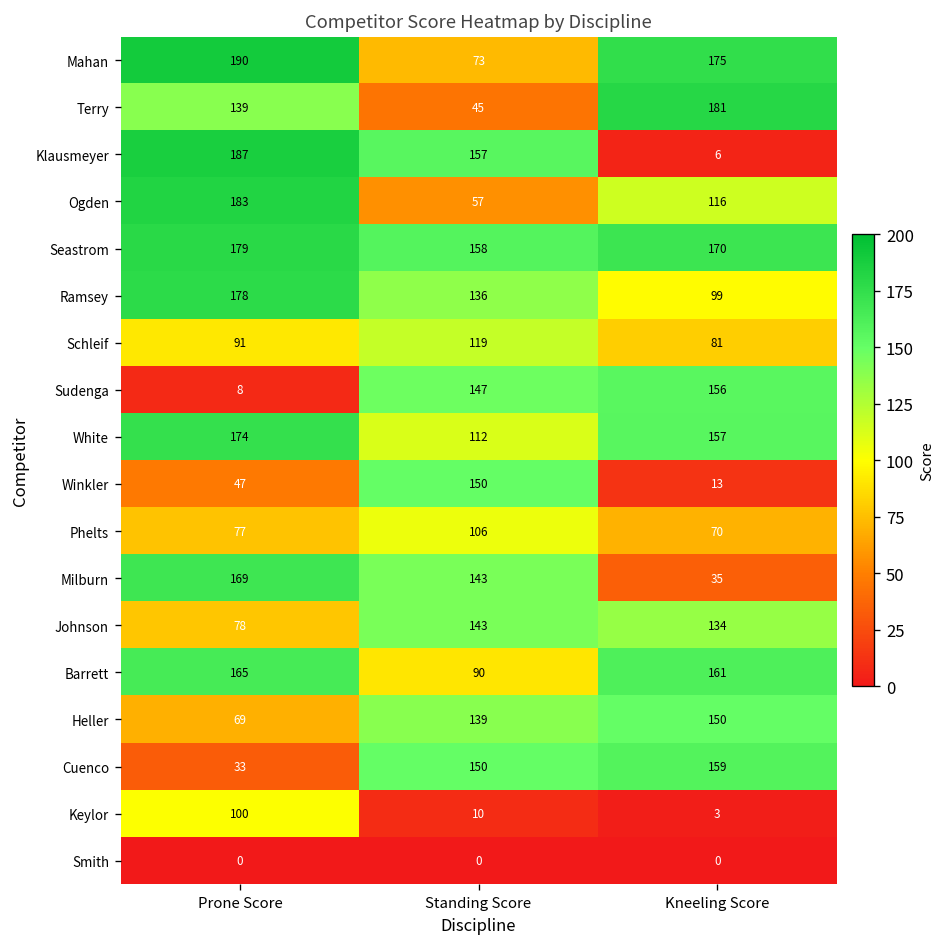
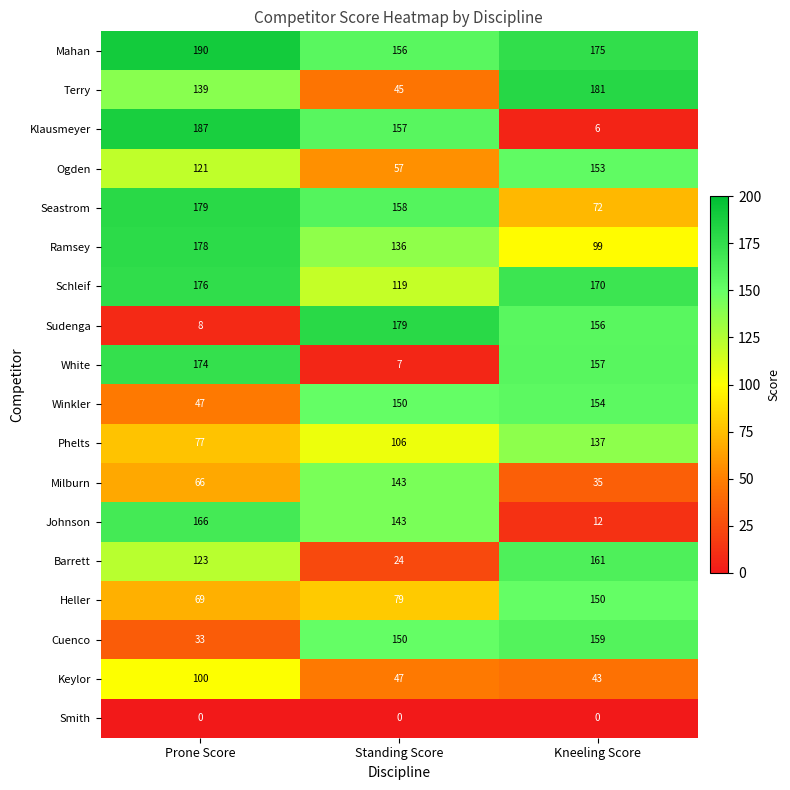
  {
    "Mahan": {
      "Prone Score": 190,
-     "Standing Score": 73,
+     "Standing Score": 156,
      "Kneeling Score": 175
    },
    "Terry": {
      "Prone Score": 139,
      "Standing Score": 45,
      "Kneeling Score": 181
    },
    "Klausmeyer": {
      "Prone Score": 187,
      "Standing Score": 157,
      "Kneeling Score": 6
    },
    "Ogden": {
-     "Prone Score": 183,
+     "Prone Score": 121,
      "Standing Score": 57,
-     "Kneeling Score": 116
+     "Kneeling Score": 153
    },
    "Seastrom": {
      "Prone Score": 179,
      "Standing Score": 158,
-     "Kneeling Score": 170
+     "Kneeling Score": 72
    },
    "Ramsey": {
      "Prone Score": 178,
      "Standing Score": 136,
      "Kneeling Score": 99
    },
    "Schleif": {
-     "Prone Score": 91,
+     "Prone Score": 176,
      "Standing Score": 119,
-     "Kneeling Score": 81
+     "Kneeling Score": 170
    },
    "Sudenga": {
      "Prone Score": 8,
-     "Standing Score": 147,
+     "Standing Score": 179,
      "Kneeling Score": 156
    },
    "White": {
      "Prone Score": 174,
-     "Standing Score": 112,
+     "Standing Score": 7,
      "Kneeling Score": 157
    },
    "Winkler": {
      "Prone Score": 47,
      "Standing Score": 150,
-     "Kneeling Score": 13
+     "Kneeling Score": 154
    },
    "Phelts": {
      "Prone Score": 77,
      "Standing Score": 106,
-     "Kneeling Score": 70
+     "Kneeling Score": 137
    },
    "Milburn": {
-     "Prone Score": 169,
+     "Prone Score": 66,
      "Standing Score": 143,
      "Kneeling Score": 35
    },
    "Johnson": {
-     "Prone Score": 78,
+     "Prone Score": 166,
      "Standing Score": 143,
-     "Kneeling Score": 134
+     "Kneeling Score": 12
    },
    "Barrett": {
-     "Prone Score": 165,
-     "Standing Score": 90,
+     "Prone Score": 123,
+     "Standing Score": 24,
      "Kneeling Score": 161
    },
    "Heller": {
      "Prone Score": 69,
-     "Standing Score": 139,
+     "Standing Score": 79,
      "Kneeling Score": 150
    },
    "Cuenco": {
      "Prone Score": 33,
      "Standing Score": 150,
      "Kneeling Score": 159
    },
    "Keylor": {
      "Prone Score": 100,
-     "Standing Score": 10,
-     "Kneeling Score": 3
+     "Standing Score": 47,
+     "Kneeling Score": 43
    },
    "Smith": {
      "Prone Score": 0,
      "Standing Score": 0,
      "Kneeling Score": 0
    }
  }
